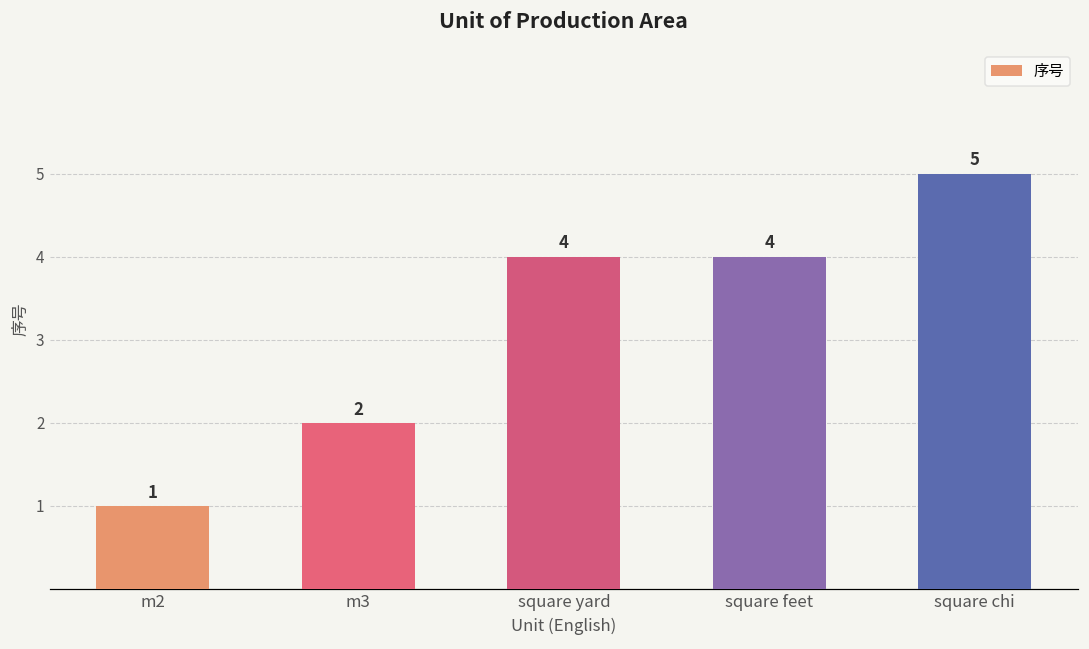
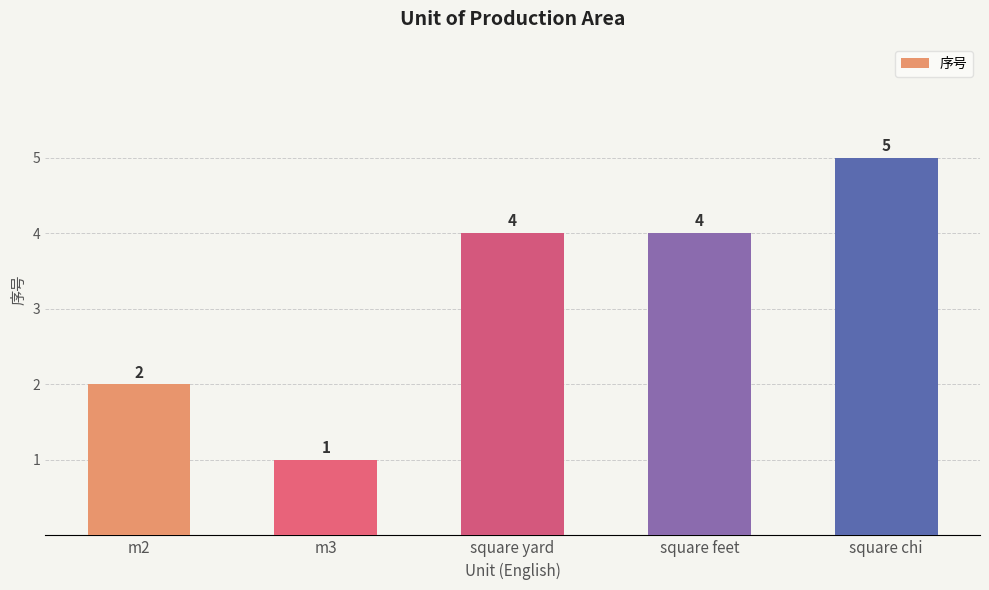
  {
-   "m2": 1,
-   "m3": 2,
+   "m2": 2,
+   "m3": 1,
    "square yard": 4,
    "square feet": 4,
    "square chi": 5
  }
